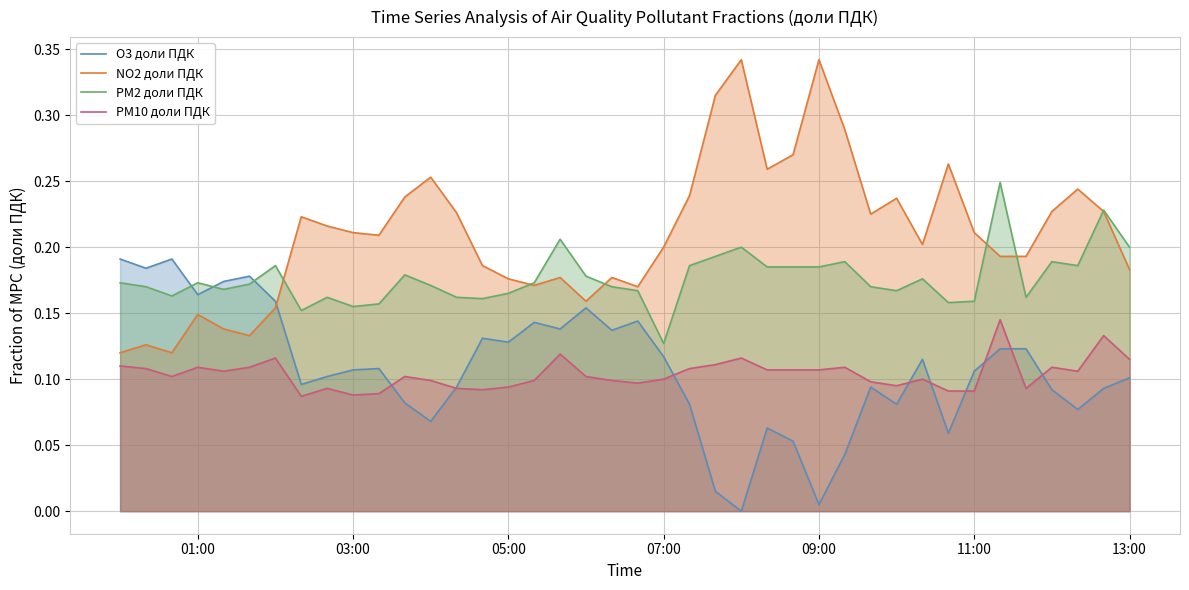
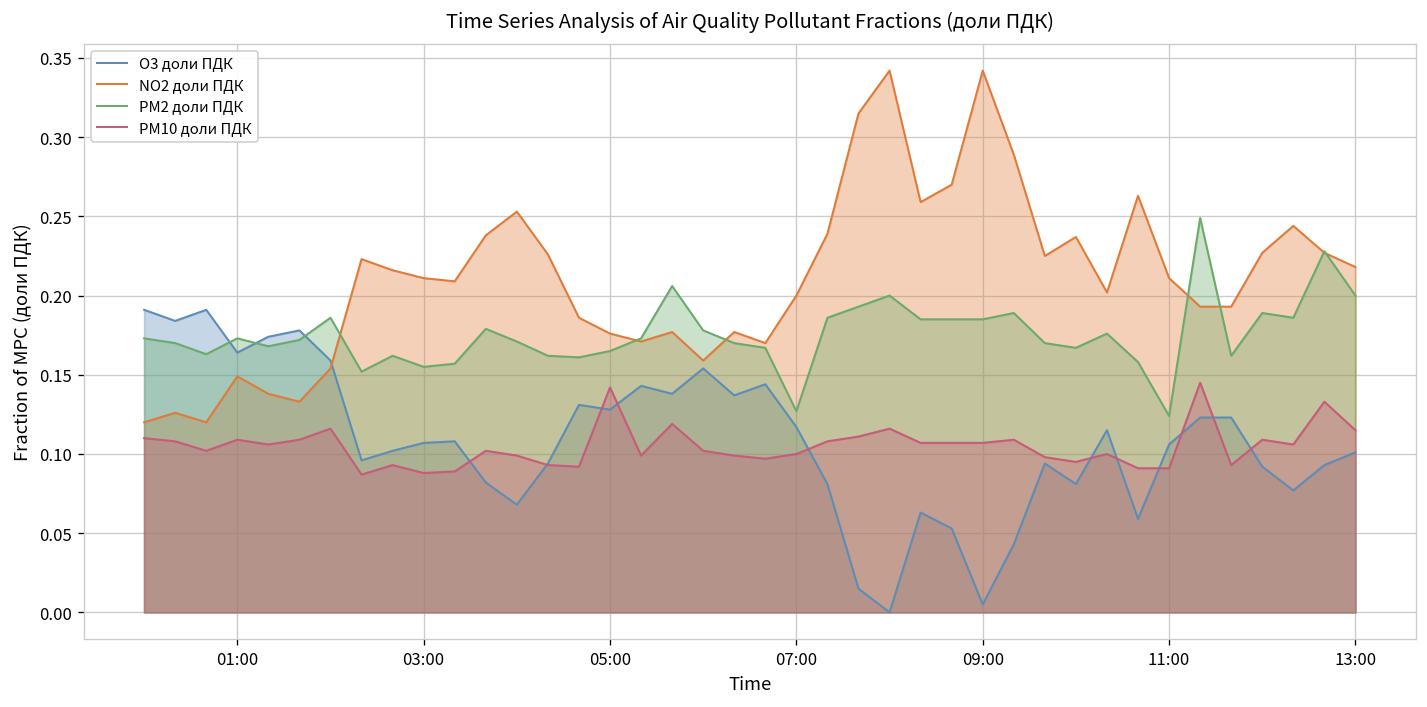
  {
    "O3 доли ПДК": {
      "01:00": 0.164,
      "03:00": 0.107,
      "05:00": 0.128,
      "07:00": 0.117,
      "09:00": 0.005,
      "11:00": 0.106,
      "13:00": 0.101
    },
    "NO2 доли ПДК": {
      "01:00": 0.149,
      "03:00": 0.211,
      "05:00": 0.176,
      "07:00": 0.200,
      "09:00": 0.342,
      "11:00": 0.211,
-     "13:00": 0.183
+     "13:00": 0.218
    },
    "PM2 доли ПДК": {
      "01:00": 0.173,
      "03:00": 0.155,
      "05:00": 0.165,
      "07:00": 0.127,
      "09:00": 0.185,
-     "11:00": 0.159,
+     "11:00": 0.124,
      "13:00": 0.200
    },
    "PM10 доли ПДК": {
      "01:00": 0.109,
      "03:00": 0.088,
-     "05:00": 0.094,
+     "05:00": 0.142,
      "07:00": 0.100,
      "09:00": 0.107,
      "11:00": 0.091,
      "13:00": 0.115
    }
  }
